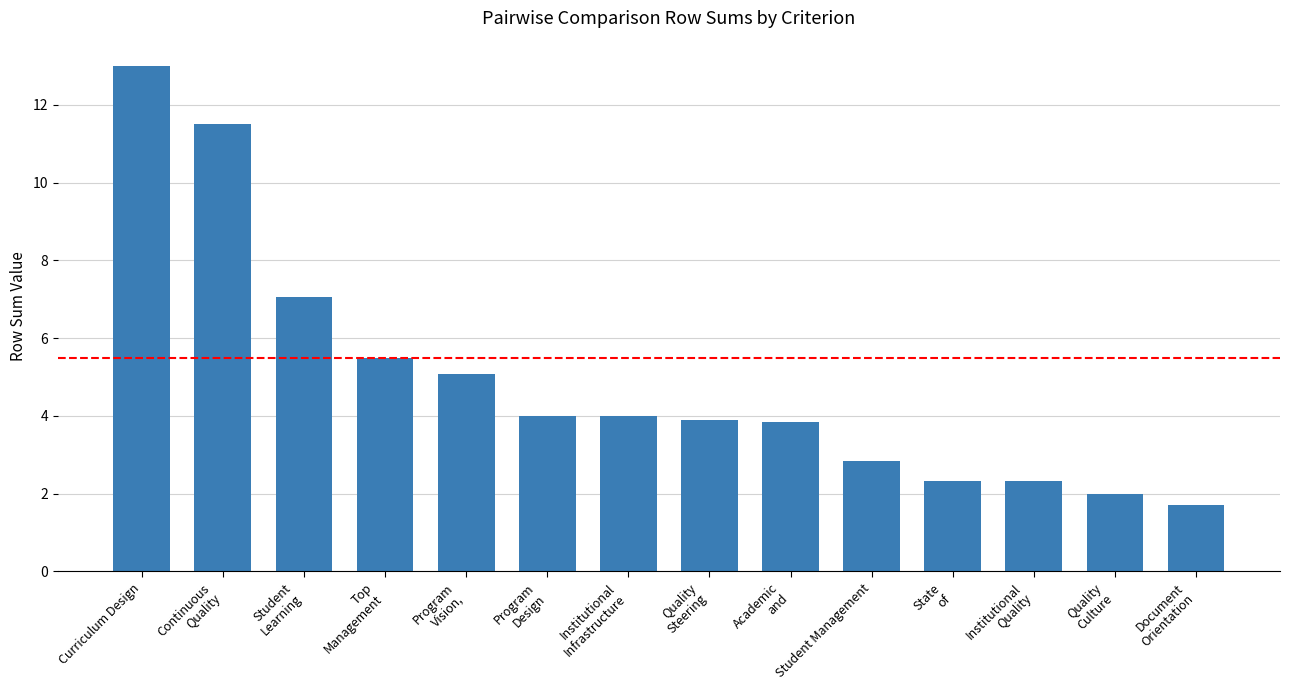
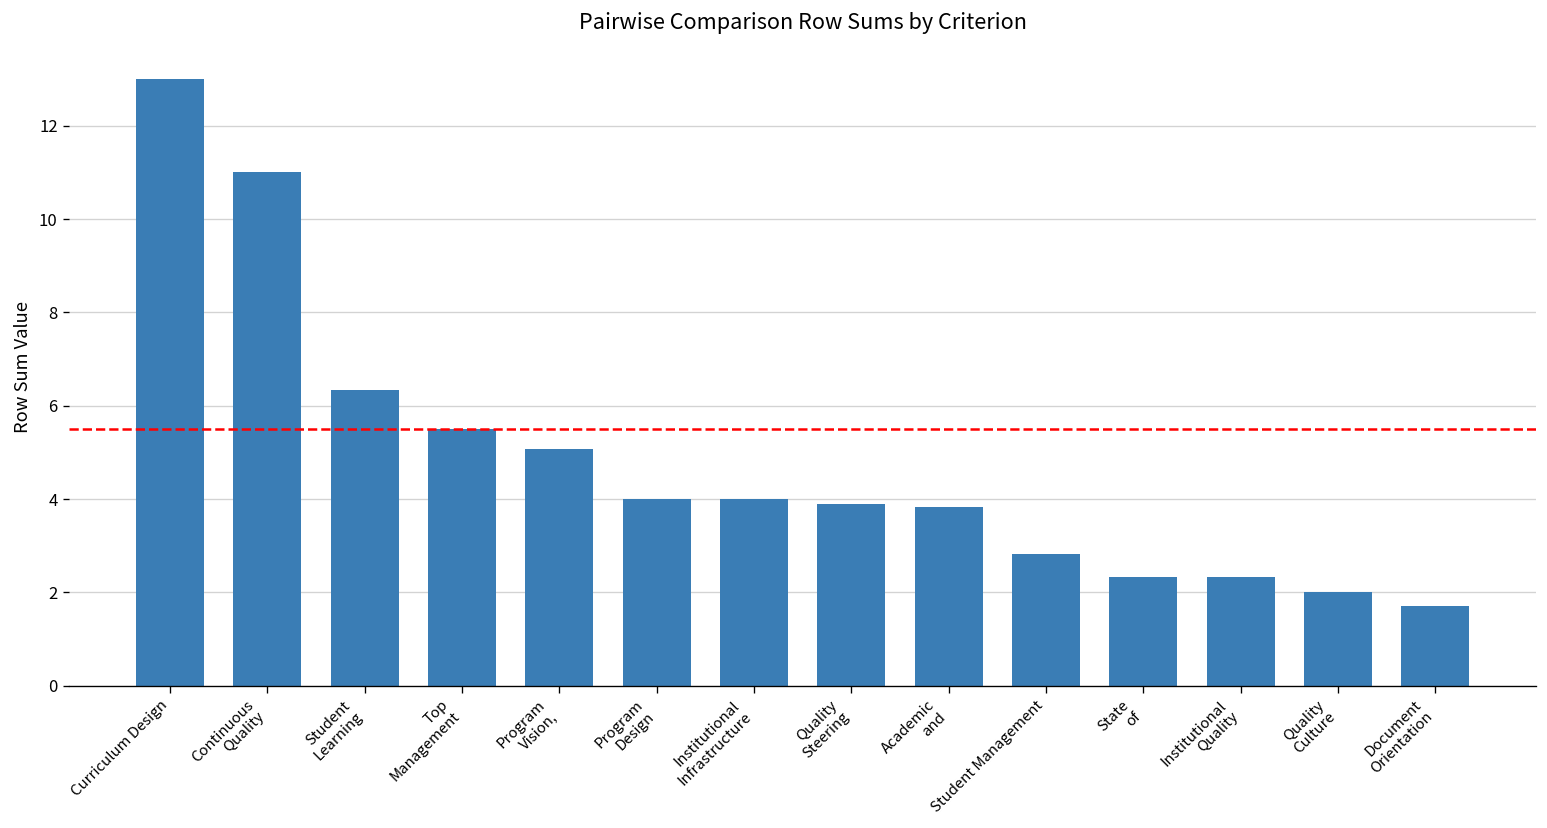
  {
    "Curriculum Design": 13.0,
-   "Continuous Quality": 11.5,
-   "Student Learning": 7.1,
+   "Continuous Quality": 11.0,
+   "Student Learning": 6.3,
    "Top Management": 5.5,
    "Program Vision,": 5.1,
    "Program Design": 4.0,
    "Institutional Infrastructure": 4.0,
    "Quality Steering": 3.9,
    "Academic and": 3.8,
    "Student Management": 2.8,
    "State of": 2.3,
    "Institutional Quality": 2.3,
    "Quality Culture": 2.0,
    "Document Orientation": 1.7
  }
